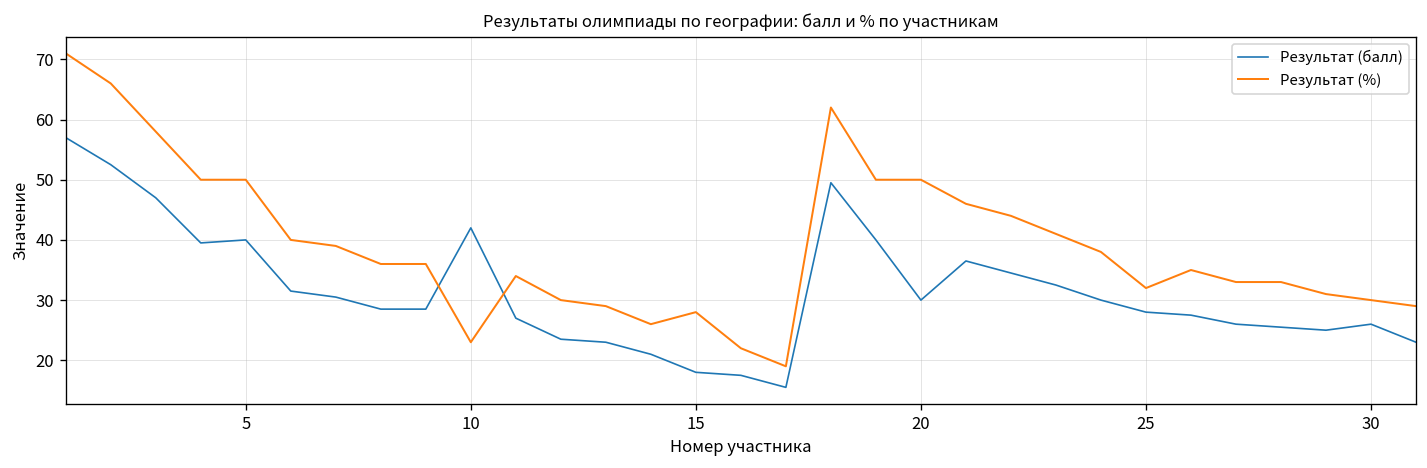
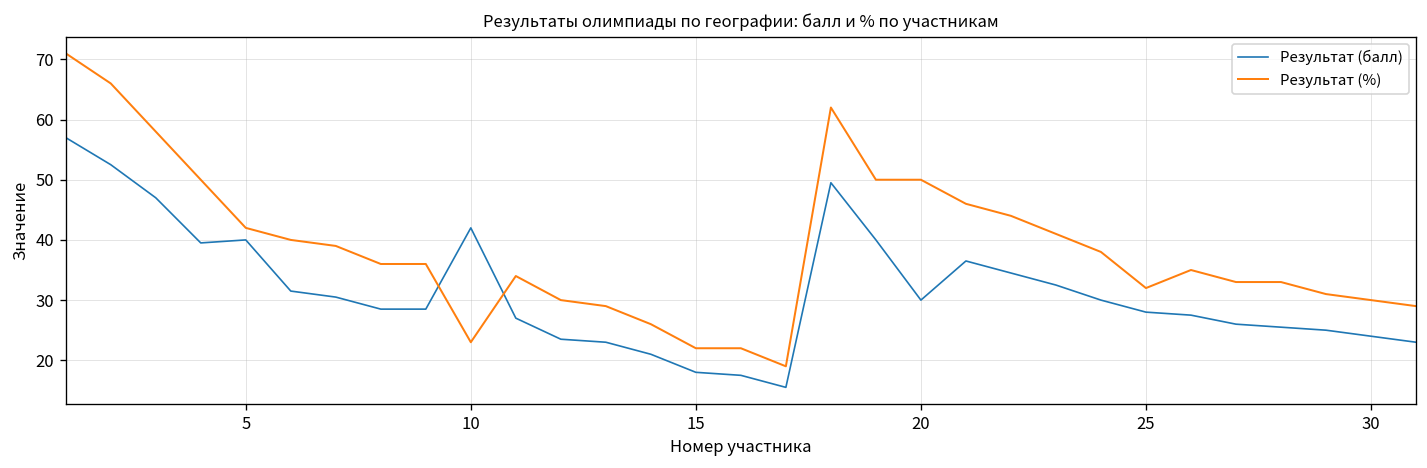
  {
    "Результат (балл)": {
      "5": 40,
      "10": 42,
      "15": 18,
      "20": 30,
      "25": 28,
-     "30": 26
+     "30": 24
    },
    "Результат (%)": {
-     "5": 50,
+     "5": 42,
      "10": 23,
-     "15": 28,
+     "15": 22,
      "20": 50,
      "25": 32,
      "30": 30
    }
  }
